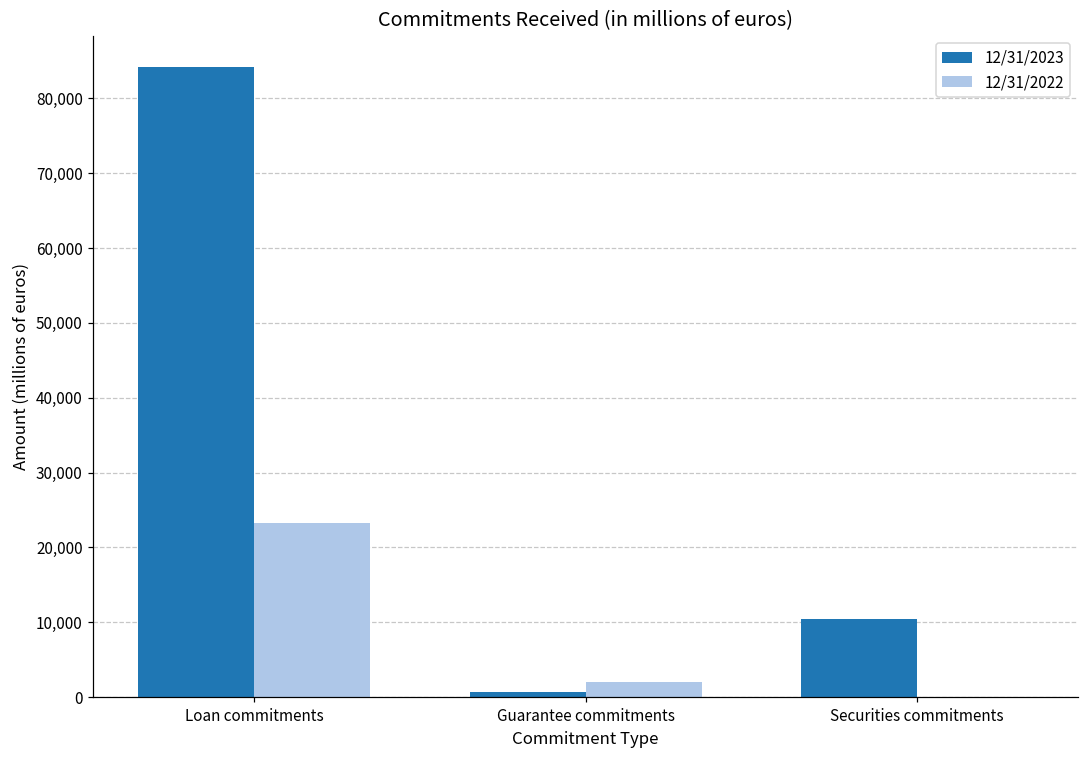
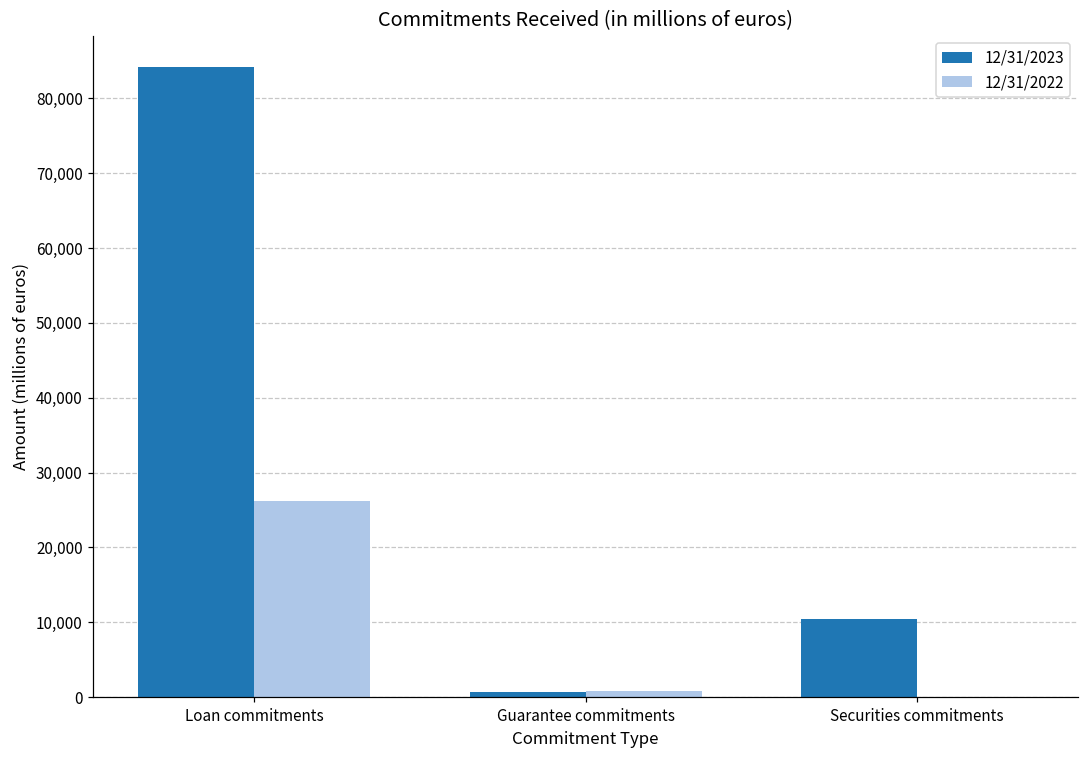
  {
    "12/31/2023": {
      "Loan commitments": "84,000",
      "Guarantee commitments": "1,000",
      "Securities commitments": "10,000"
    },
    "12/31/2022": {
-     "Loan commitments": "23,000",
-     "Guarantee commitments": "2,000"
+     "Loan commitments": "26,000",
+     "Guarantee commitments": "1,000"
    }
  }
